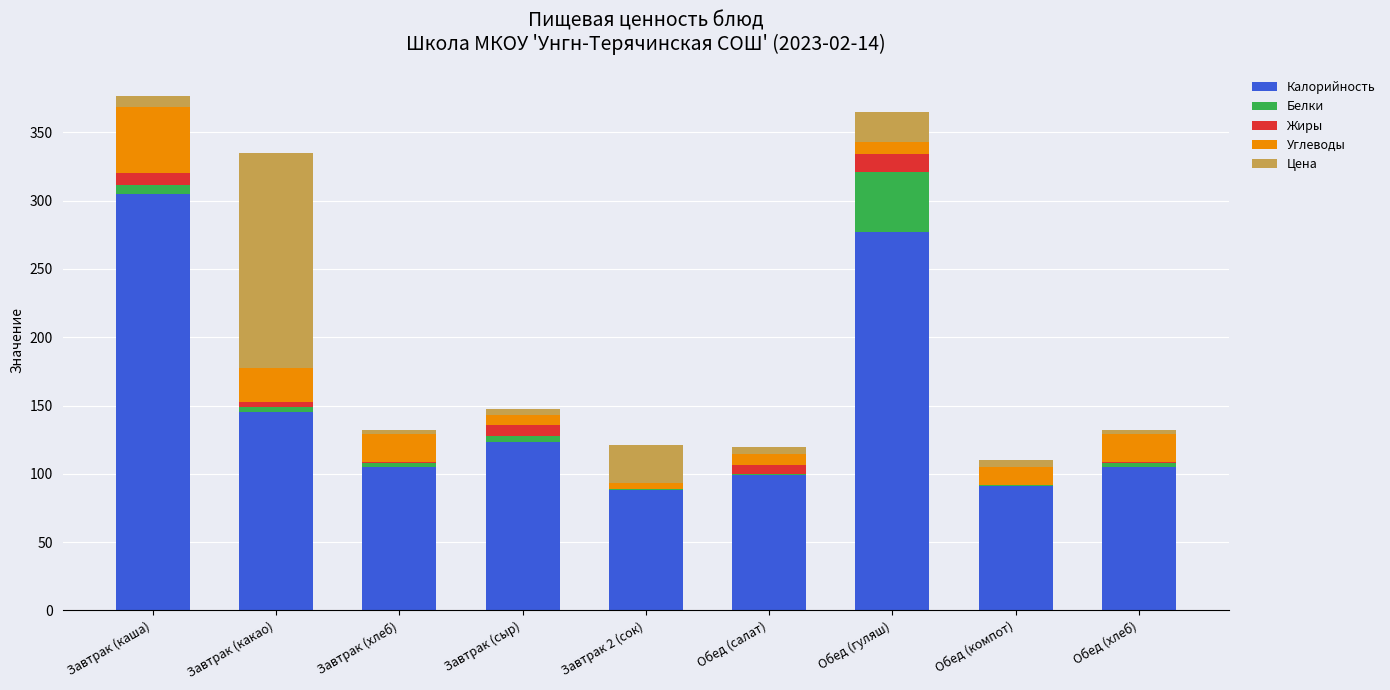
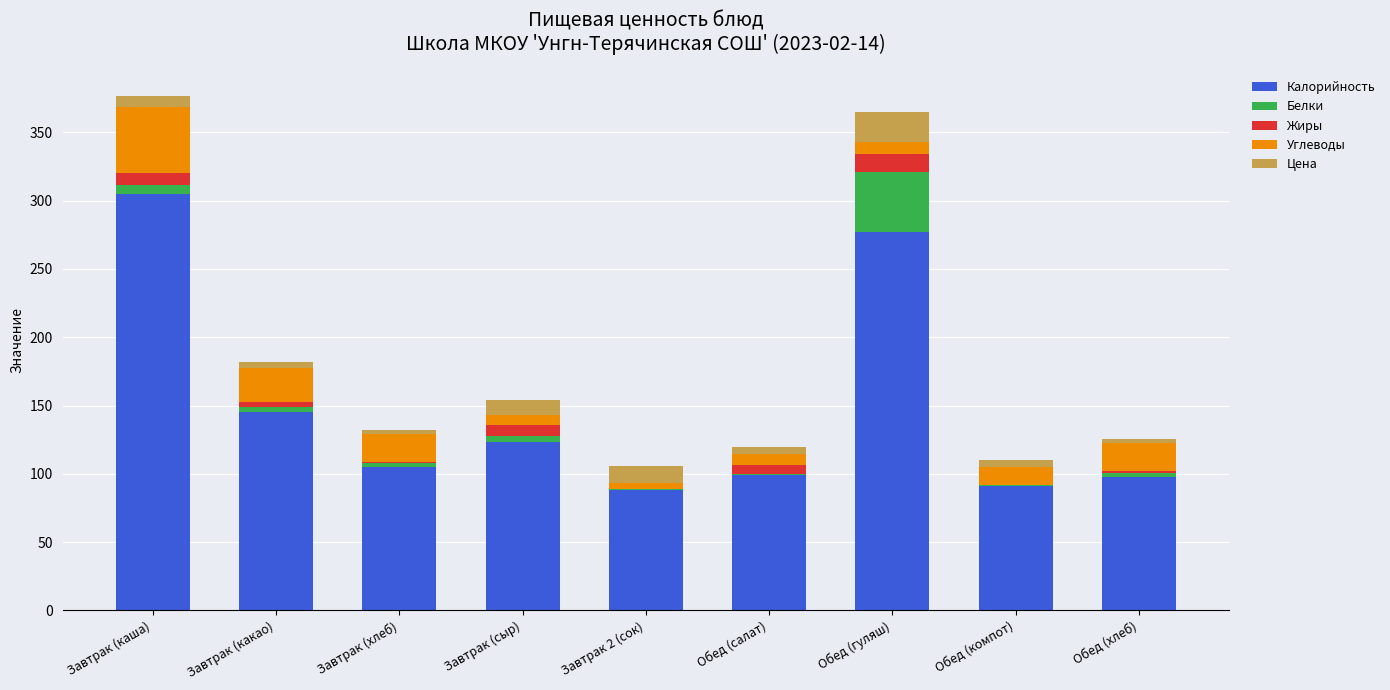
  {
    "Калорийность": {
      "Завтрак (каша)": 305,
      "Завтрак (какао)": 145,
      "Завтрак (хлеб)": 105,
      "Завтрак (сыр)": 123,
      "Завтрак 2 (сок)": 88,
      "Обед (салат)": 99,
      "Обед (гуляш)": 277,
      "Обед (компот)": 91,
-     "Обед (хлеб)": 105
+     "Обед (хлеб)": 98
    },
    "Белки": {
      "Завтрак (каша)": 6,
      "Завтрак (какао)": 4,
      "Завтрак (хлеб)": 3,
      "Завтрак (сыр)": 5,
      "Обед (гуляш)": 44,
      "Обед (хлеб)": 3
    },
    "Жиры": {
      "Завтрак (каша)": 9,
      "Завтрак (какао)": 4,
      "Завтрак (сыр)": 8,
      "Завтрак 2 (сок)": 0,
      "Обед (салат)": 7,
      "Обед (гуляш)": 13,
      "Обед (компот)": 0
    },
    "Углеводы": {
      "Завтрак (каша)": 48,
      "Завтрак (какао)": 25,
      "Завтрак (хлеб)": 21,
      "Завтрак (сыр)": 7,
      "Завтрак 2 (сок)": 4,
      "Обед (салат)": 8,
      "Обед (гуляш)": 8,
      "Обед (компот)": 13,
      "Обед (хлеб)": 21
    },
    "Цена": {
      "Завтрак (каша)": 9,
-     "Завтрак (какао)": 158,
+     "Завтрак (какао)": 5,
      "Завтрак (хлеб)": 3,
-     "Завтрак (сыр)": 5,
-     "Завтрак 2 (сок)": 28,
+     "Завтрак (сыр)": 11,
+     "Завтрак 2 (сок)": 13,
      "Обед (салат)": 5,
      "Обед (гуляш)": 23,
      "Обед (компот)": 5,
      "Обед (хлеб)": 3
    }
  }
